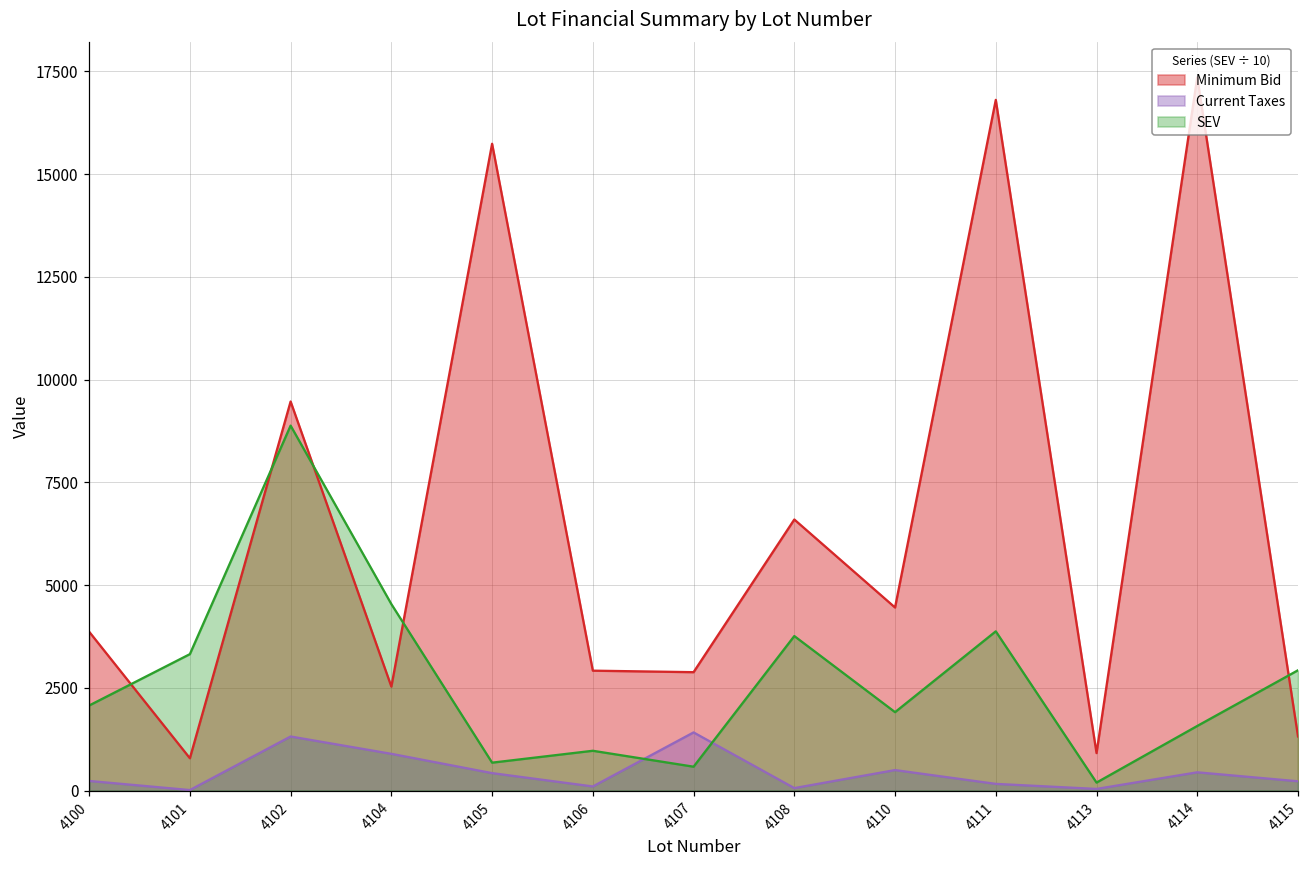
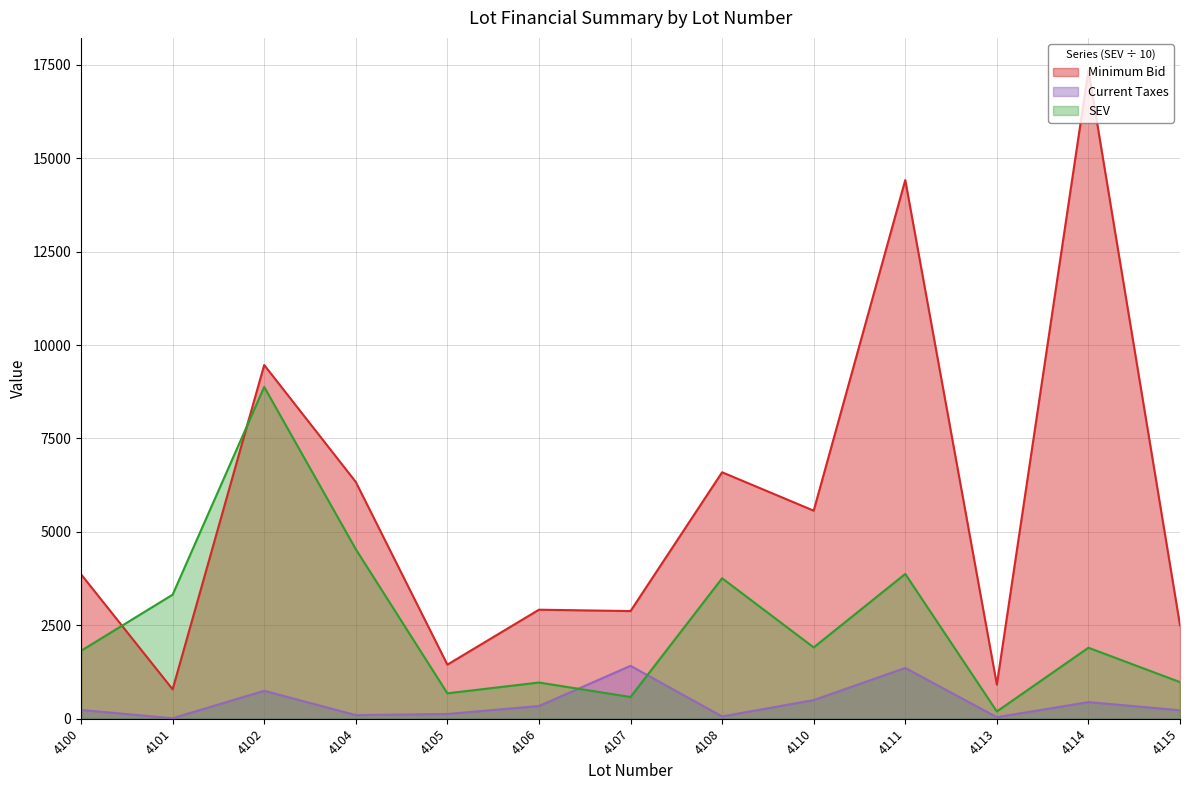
  {
    "Minimum Bid": {
      "4100": 3900,
      "4101": 800,
      "4102": 9500,
-     "4104": 2500,
-     "4105": 15700,
+     "4104": 6300,
+     "4105": 1400,
      "4106": 2900,
      "4107": 2900,
      "4108": 6600,
-     "4110": 4500,
-     "4111": 16800,
+     "4110": 5600,
+     "4111": 14400,
      "4113": 900,
-     "4115": 1300
+     "4115": 2500
    },
    "Current Taxes": {
      "4100": 200,
      "4101": 0,
-     "4102": 1300,
-     "4104": 900,
-     "4105": 400,
-     "4106": 100,
+     "4102": 700,
+     "4104": 100,
+     "4105": 100,
+     "4106": 300,
      "4107": 1400,
      "4108": 100,
      "4110": 500,
-     "4111": 200,
+     "4111": 1400,
      "4113": 0,
      "4114": 400,
      "4115": 200
    },
    "SEV": {
-     "4100": 2100,
+     "4100": 1800,
      "4101": 3300,
      "4102": 8900,
      "4104": 4500,
      "4105": 700,
      "4106": 1000,
      "4107": 600,
      "4108": 3800,
      "4110": 1900,
      "4111": 3900,
      "4113": 200,
-     "4114": 1600,
-     "4115": 2900
+     "4114": 1900,
+     "4115": 1000
    }
  }
